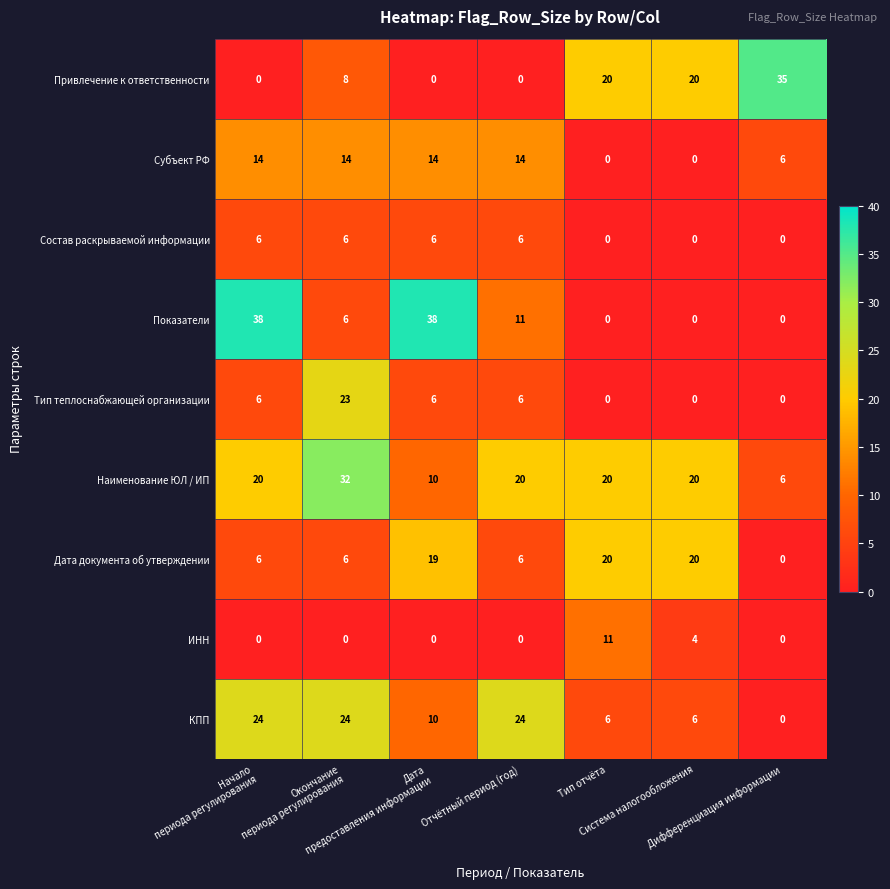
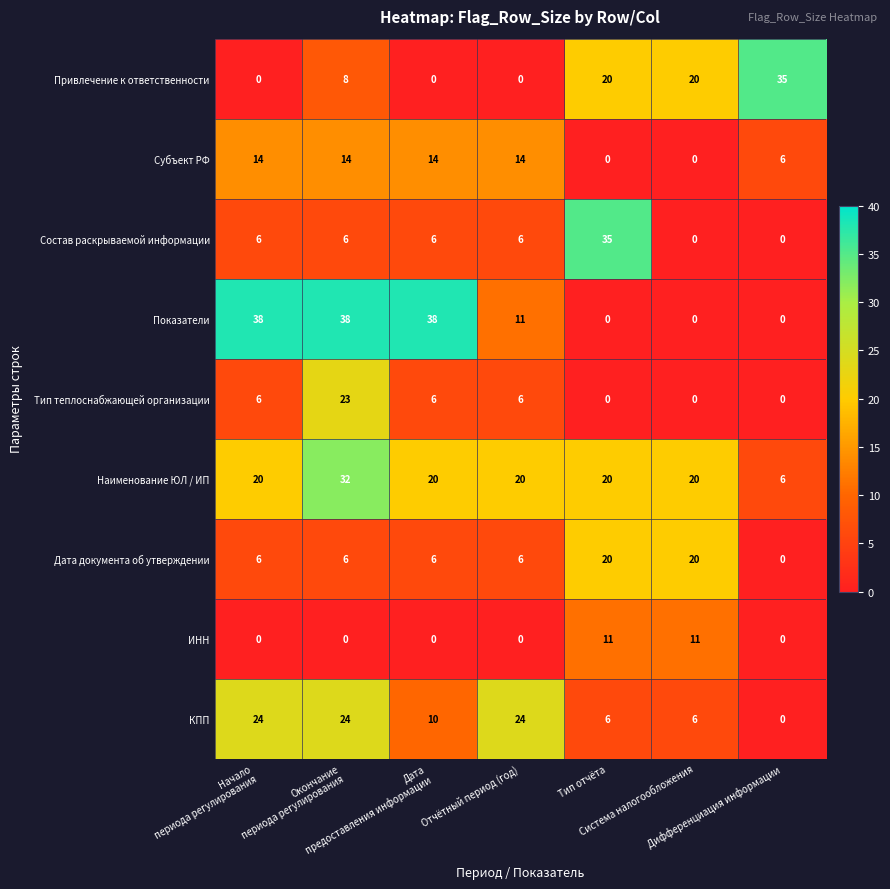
  {
    "Привлечение к ответственности": {
      "Начало периода регулирования": 0,
      "Окончание периода регулирования": 8,
      "Дата предоставления информации": 0,
      "Отчётный период (год)": 0,
      "Тип отчёта": 20,
      "Система налогообложения": 20,
      "Дифференциация информации": 35
    },
    "Субъект РФ": {
      "Начало периода регулирования": 14,
      "Окончание периода регулирования": 14,
      "Дата предоставления информации": 14,
      "Отчётный период (год)": 14,
      "Тип отчёта": 0,
      "Система налогообложения": 0,
      "Дифференциация информации": 6
    },
    "Состав раскрываемой информации": {
      "Начало периода регулирования": 6,
      "Окончание периода регулирования": 6,
      "Дата предоставления информации": 6,
      "Отчётный период (год)": 6,
-     "Тип отчёта": 0,
+     "Тип отчёта": 35,
      "Система налогообложения": 0,
      "Дифференциация информации": 0
    },
    "Показатели": {
      "Начало периода регулирования": 38,
-     "Окончание периода регулирования": 6,
+     "Окончание периода регулирования": 38,
      "Дата предоставления информации": 38,
      "Отчётный период (год)": 11,
      "Тип отчёта": 0,
      "Система налогообложения": 0,
      "Дифференциация информации": 0
    },
    "Тип теплоснабжающей организации": {
      "Начало периода регулирования": 6,
      "Окончание периода регулирования": 23,
      "Дата предоставления информации": 6,
      "Отчётный период (год)": 6,
      "Тип отчёта": 0,
      "Система налогообложения": 0,
      "Дифференциация информации": 0
    },
    "Наименование ЮЛ / ИП": {
      "Начало периода регулирования": 20,
      "Окончание периода регулирования": 32,
-     "Дата предоставления информации": 10,
+     "Дата предоставления информации": 20,
      "Отчётный период (год)": 20,
      "Тип отчёта": 20,
      "Система налогообложения": 20,
      "Дифференциация информации": 6
    },
    "Дата документа об утверждении": {
      "Начало периода регулирования": 6,
      "Окончание периода регулирования": 6,
-     "Дата предоставления информации": 19,
+     "Дата предоставления информации": 6,
      "Отчётный период (год)": 6,
      "Тип отчёта": 20,
      "Система налогообложения": 20,
      "Дифференциация информации": 0
    },
    "ИНН": {
      "Начало периода регулирования": 0,
      "Окончание периода регулирования": 0,
      "Дата предоставления информации": 0,
      "Отчётный период (год)": 0,
      "Тип отчёта": 11,
-     "Система налогообложения": 4,
+     "Система налогообложения": 11,
      "Дифференциация информации": 0
    },
    "КПП": {
      "Начало периода регулирования": 24,
      "Окончание периода регулирования": 24,
      "Дата предоставления информации": 10,
      "Отчётный период (год)": 24,
      "Тип отчёта": 6,
      "Система налогообложения": 6,
      "Дифференциация информации": 0
    }
  }
